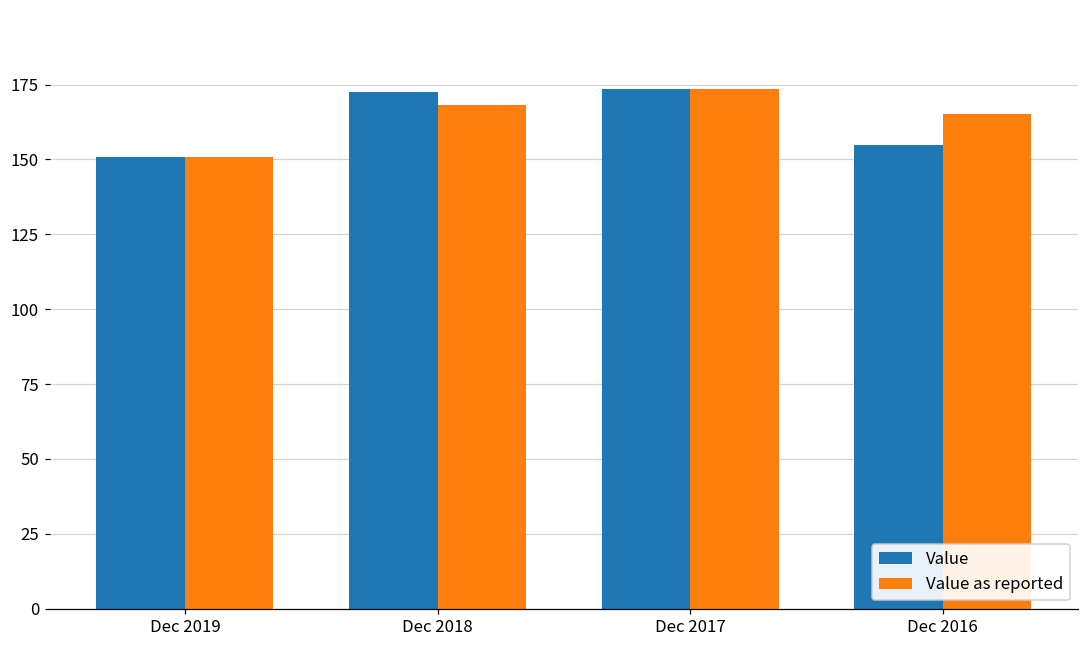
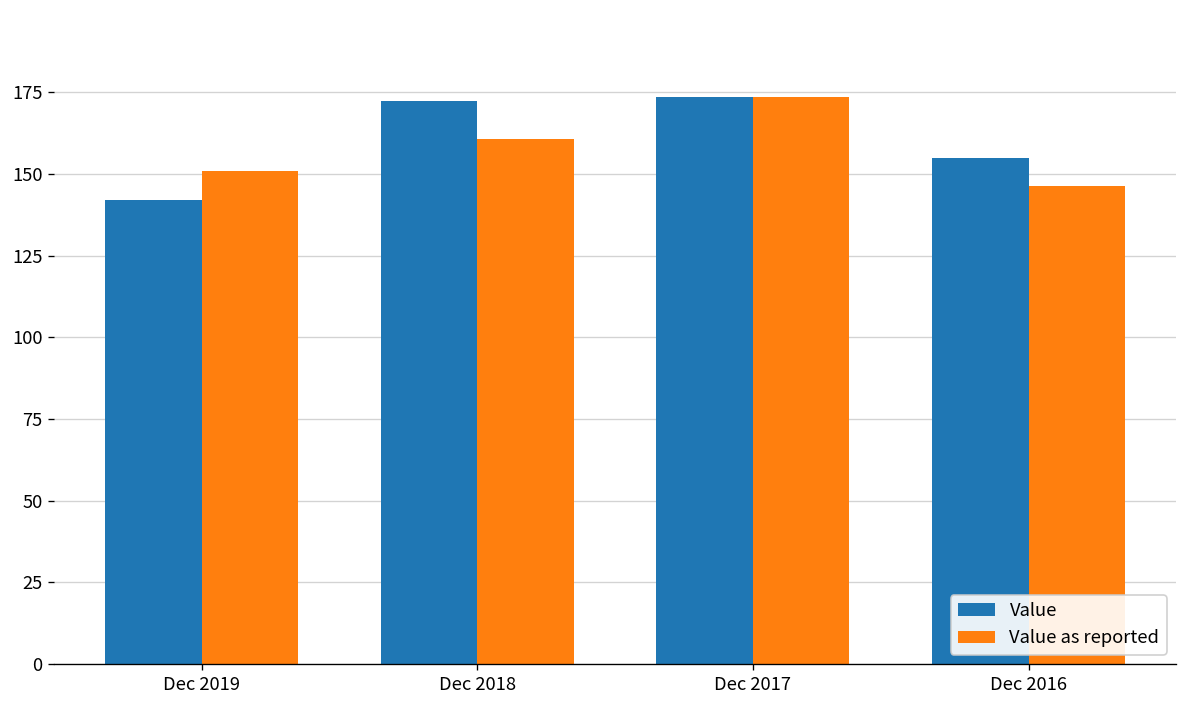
  {
    "Value": {
-     "Dec 2019": 151,
+     "Dec 2019": 142,
      "Dec 2018": 172,
      "Dec 2017": 174,
      "Dec 2016": 155
    },
    "Value as reported": {
      "Dec 2019": 151,
-     "Dec 2018": 168,
+     "Dec 2018": 161,
      "Dec 2017": 174,
-     "Dec 2016": 165
+     "Dec 2016": 146
    }
  }
